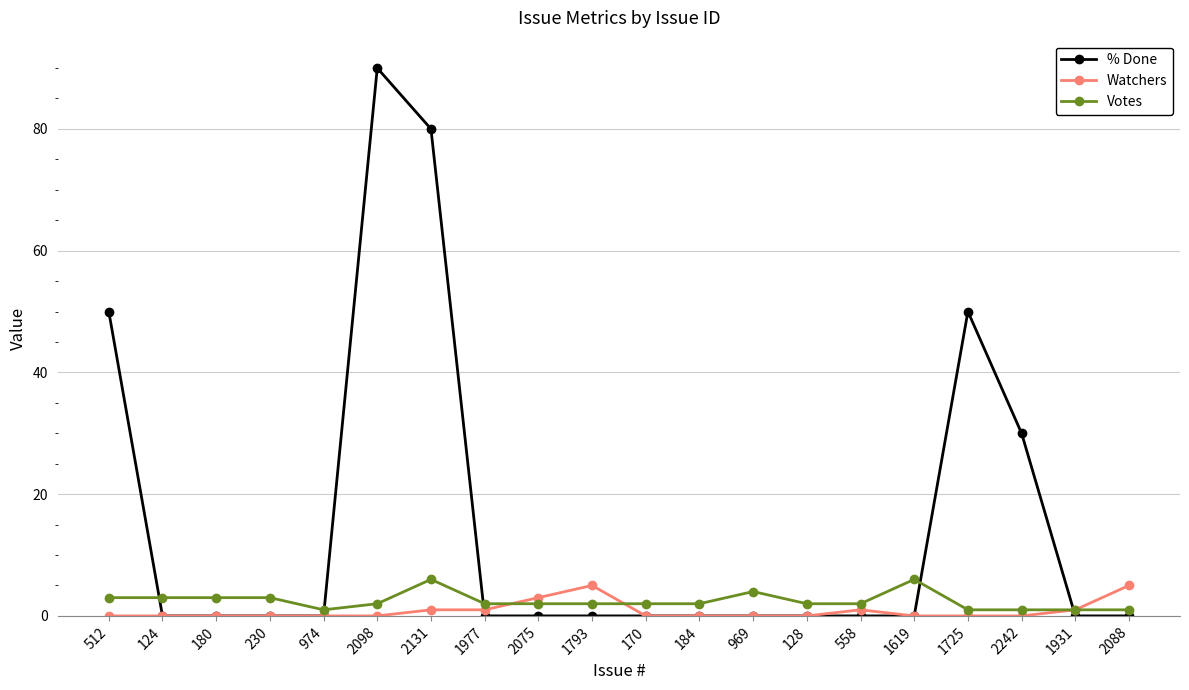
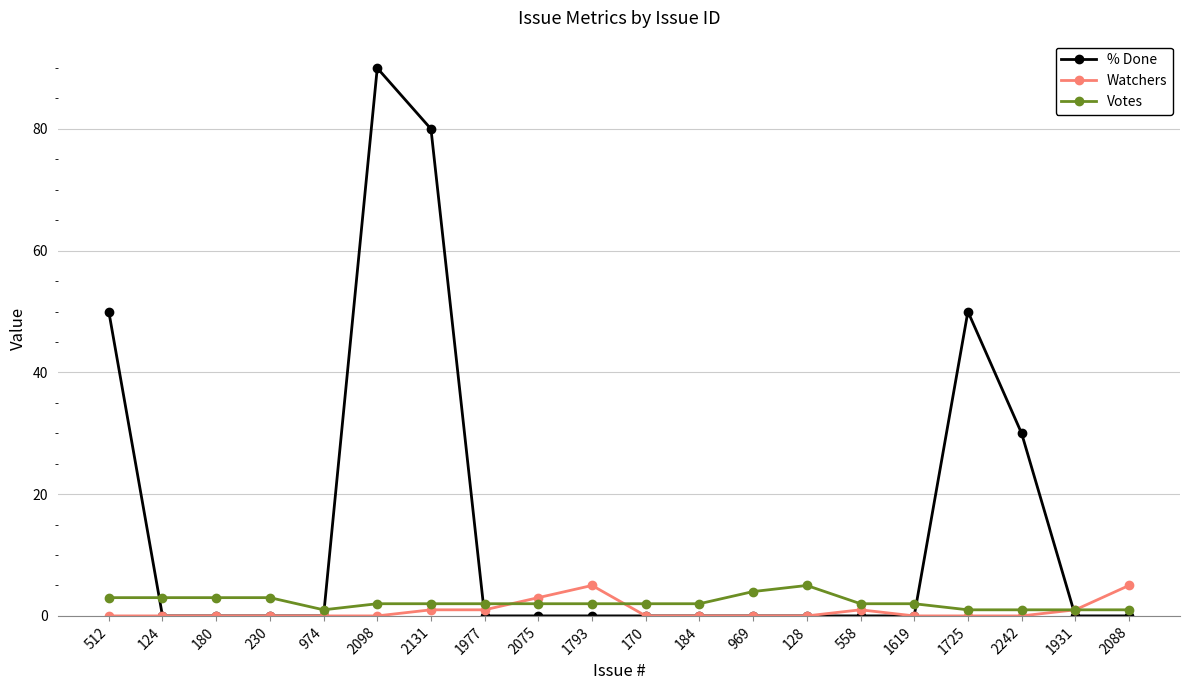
  {
    "% Done": {
      "512": 50,
      "2098": 90,
      "2131": 80,
      "1977": 0,
      "2075": 0,
      "1793": 0,
      "558": 0,
      "1725": 50,
      "2242": 30,
      "1931": 0,
      "2088": 0
    },
    "Watchers": {
      "512": 0,
      "2098": 0,
      "2131": 1,
      "1977": 1,
      "2075": 3,
      "1793": 5,
      "558": 1,
      "1725": 0,
      "2242": 0,
      "2088": 5
    },
    "Votes": {
      "512": 3,
      "124": 3,
      "180": 3,
      "230": 3,
      "974": 1,
      "2098": 2,
-     "2131": 6,
+     "2131": 2,
      "1977": 2,
      "2075": 2,
      "1793": 2,
      "170": 2,
      "184": 2,
      "969": 4,
-     "128": 2,
+     "128": 5,
      "558": 2,
-     "1619": 6,
+     "1619": 2,
      "1725": 1,
      "2242": 1,
      "2088": 1
    }
  }
